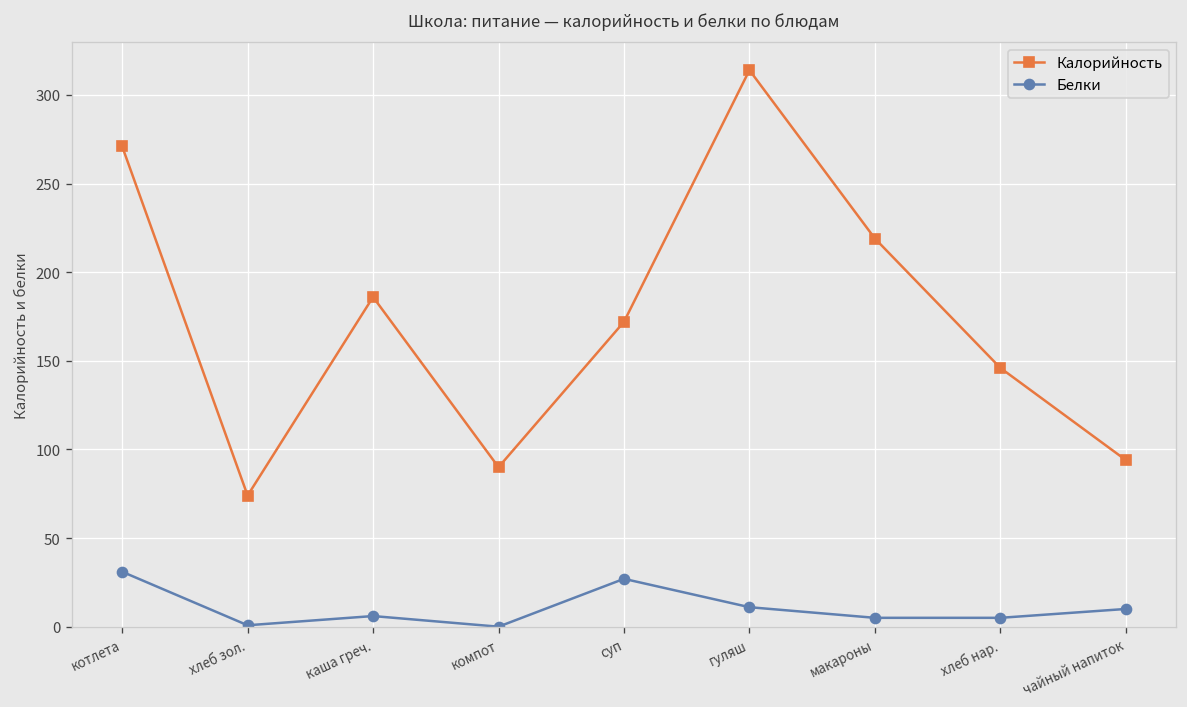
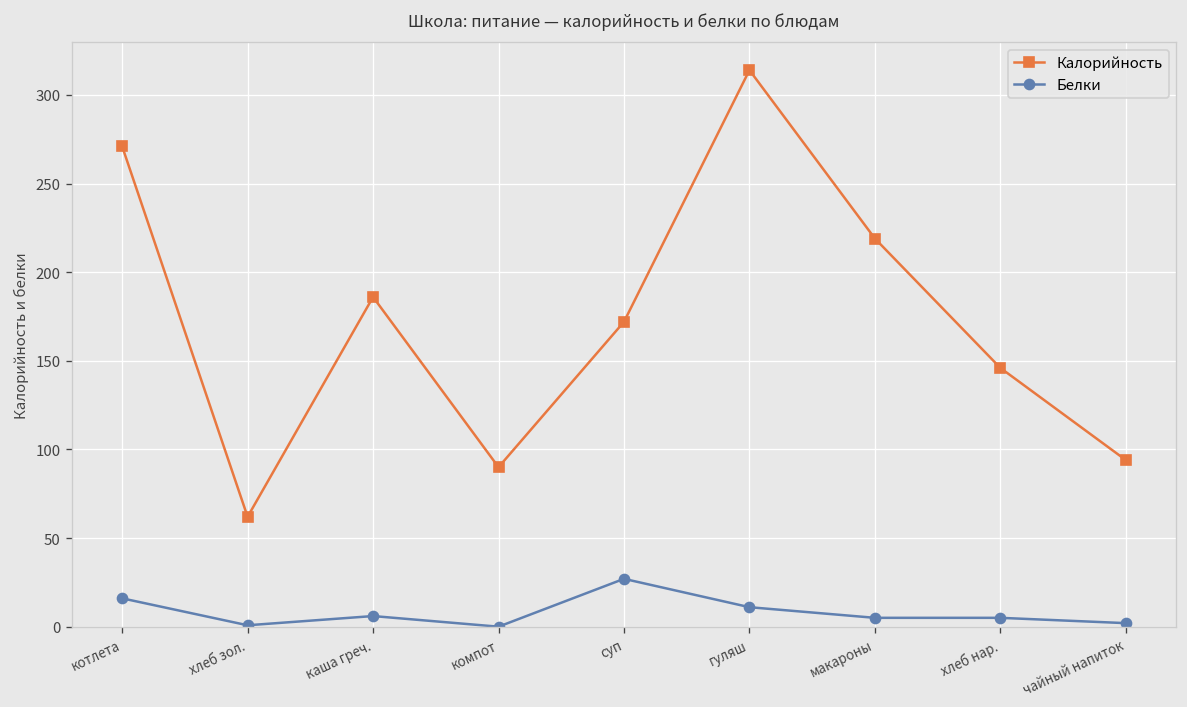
  {
    "Калорийность": {
      "котлета": 271,
-     "хлеб зол.": 74,
+     "хлеб зол.": 62,
      "каша греч.": 186,
      "компот": 90,
      "суп": 172,
      "гуляш": 314,
      "макароны": 219,
      "хлеб нар.": 146,
      "чайный напиток": 94
    },
    "Белки": {
-     "котлета": 31,
+     "котлета": 16,
      "хлеб зол.": 1,
      "каша греч.": 6,
      "компот": 0,
      "суп": 27,
      "гуляш": 11,
      "макароны": 5,
      "хлеб нар.": 5,
-     "чайный напиток": 10
+     "чайный напиток": 2
    }
  }
